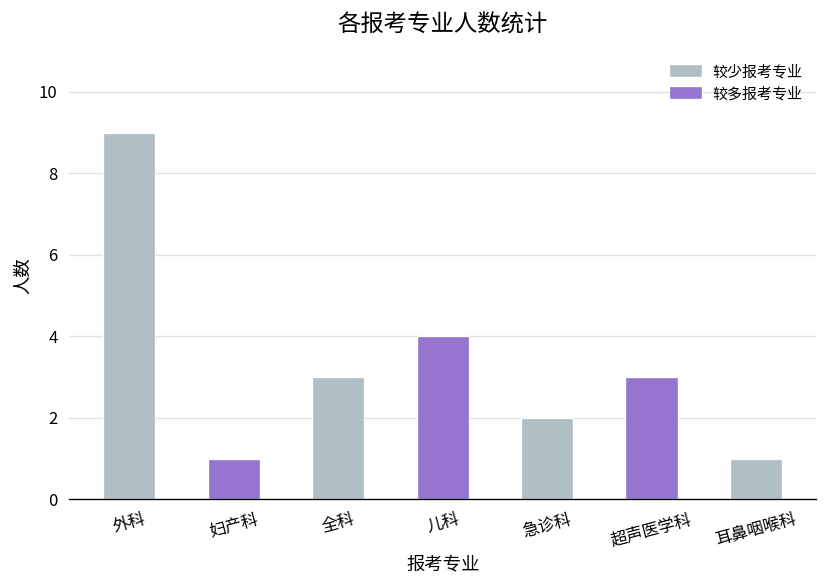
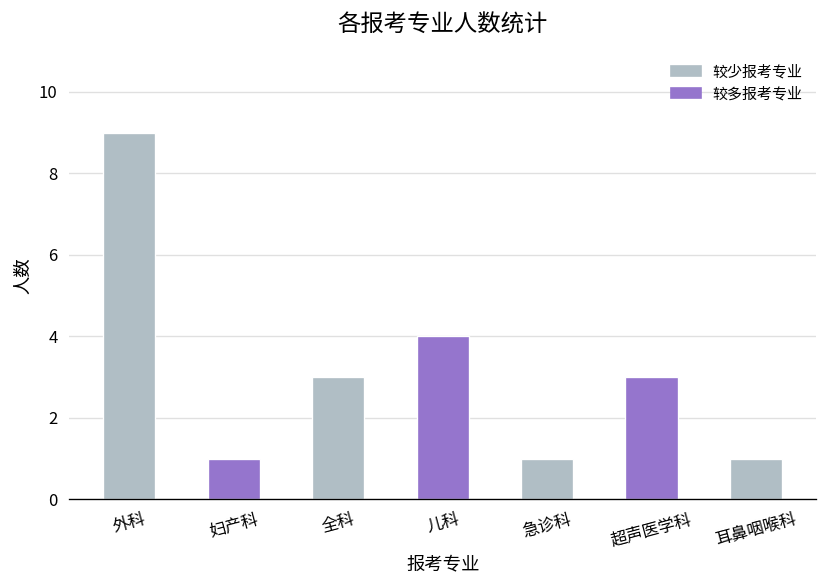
  {
    "外科": 9,
    "妇产科": 1,
    "全科": 3,
    "儿科": 4,
-   "急诊科": 2,
+   "急诊科": 1,
    "超声医学科": 3,
    "耳鼻咽喉科": 1
  }
